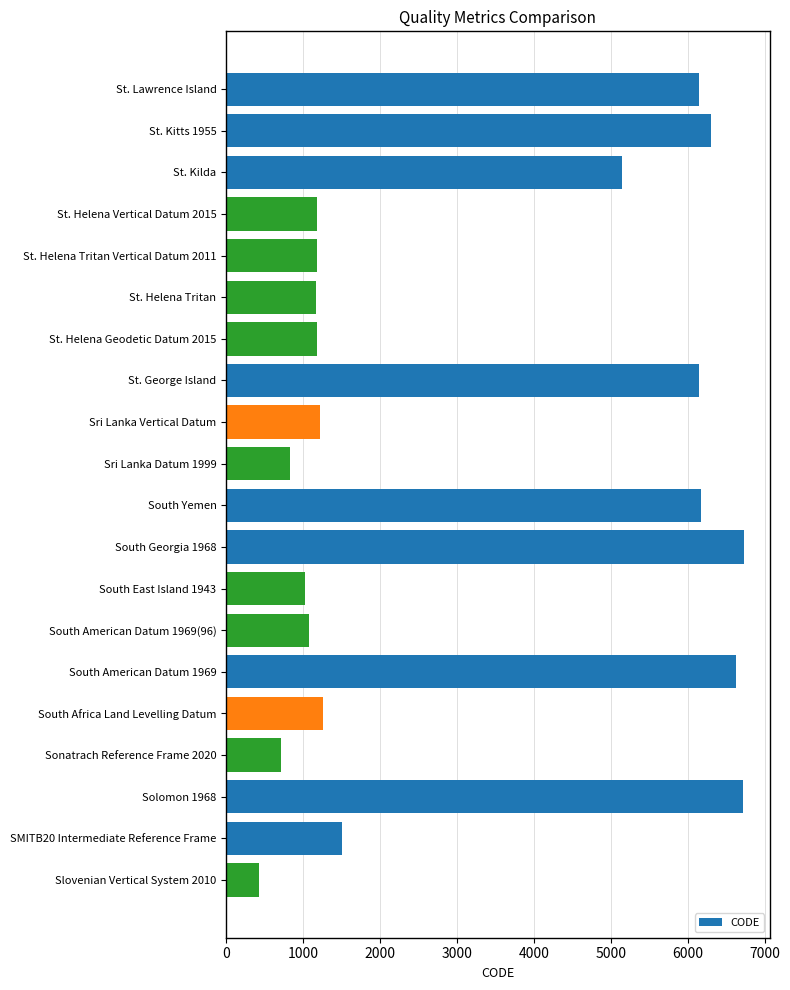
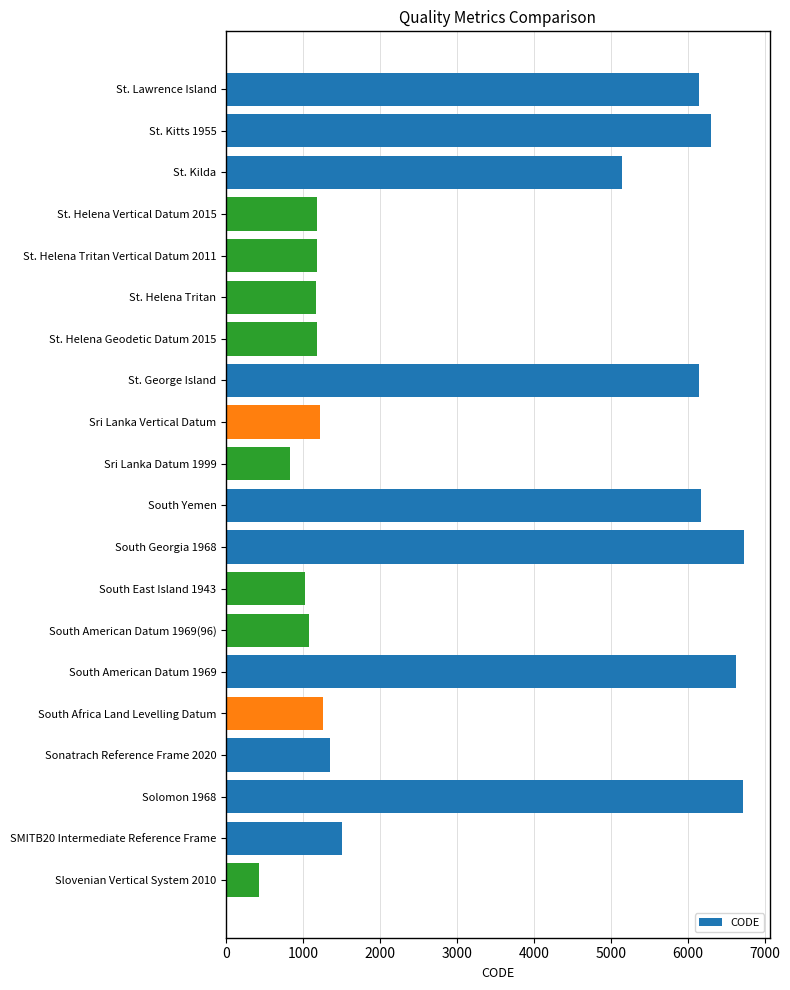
  {
    "St. Lawrence Island": 6100,
    "St. Kitts 1955": 6300,
    "St. Kilda": 5100,
    "St. Helena Vertical Datum 2015": 1200,
    "St. Helena Tritan Vertical Datum 2011": 1200,
    "St. Helena Tritan": 1200,
    "St. Helena Geodetic Datum 2015": 1200,
    "St. George Island": 6100,
    "Sri Lanka Vertical Datum": 1200,
    "Sri Lanka Datum 1999": 800,
    "South Yemen": 6200,
    "South Georgia 1968": 6700,
    "South East Island 1943": 1000,
    "South American Datum 1969(96)": 1100,
    "South American Datum 1969": 6600,
    "South Africa Land Levelling Datum": 1300,
-   "Sonatrach Reference Frame 2020": 700,
+   "Sonatrach Reference Frame 2020": 1400,
    "Solomon 1968": 6700,
    "SMITB20 Intermediate Reference Frame": 1500,
    "Slovenian Vertical System 2010": 400
  }
